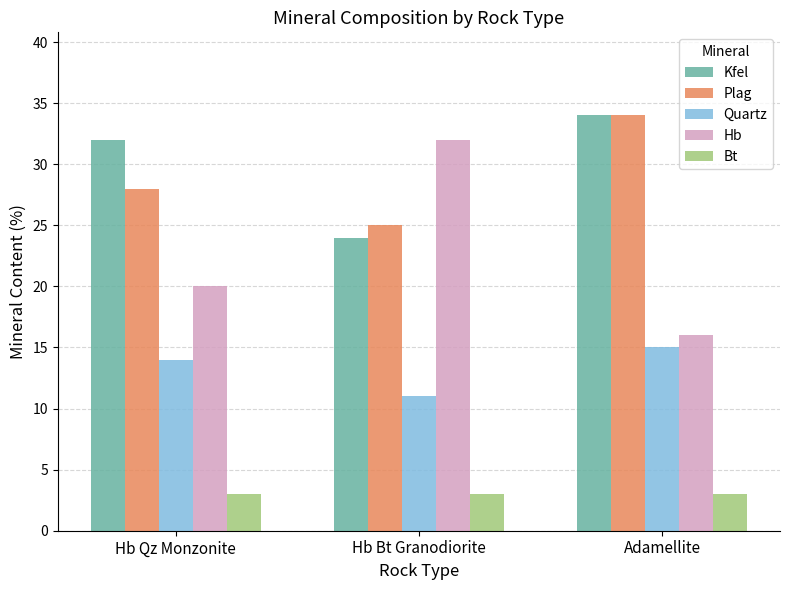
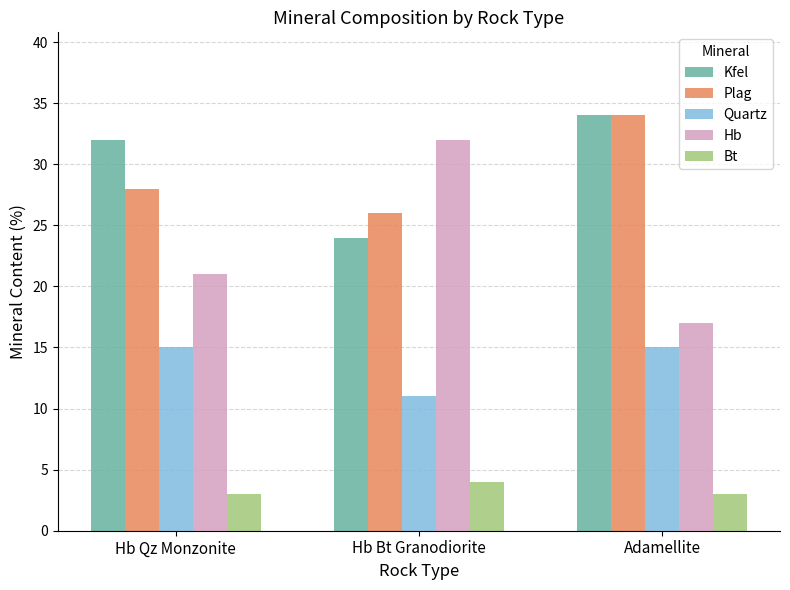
  {
    "Kfel": {
      "Hb Qz Monzonite": 32,
      "Hb Bt Granodiorite": 24,
      "Adamellite": 34
    },
    "Plag": {
      "Hb Qz Monzonite": 28,
-     "Hb Bt Granodiorite": 25,
+     "Hb Bt Granodiorite": 26,
      "Adamellite": 34
    },
    "Quartz": {
-     "Hb Qz Monzonite": 14,
+     "Hb Qz Monzonite": 15,
      "Hb Bt Granodiorite": 11,
      "Adamellite": 15
    },
    "Hb": {
-     "Hb Qz Monzonite": 20,
+     "Hb Qz Monzonite": 21,
      "Hb Bt Granodiorite": 32,
-     "Adamellite": 16
+     "Adamellite": 17
    },
    "Bt": {
      "Hb Qz Monzonite": 3,
-     "Hb Bt Granodiorite": 3,
+     "Hb Bt Granodiorite": 4,
      "Adamellite": 3
    }
  }
